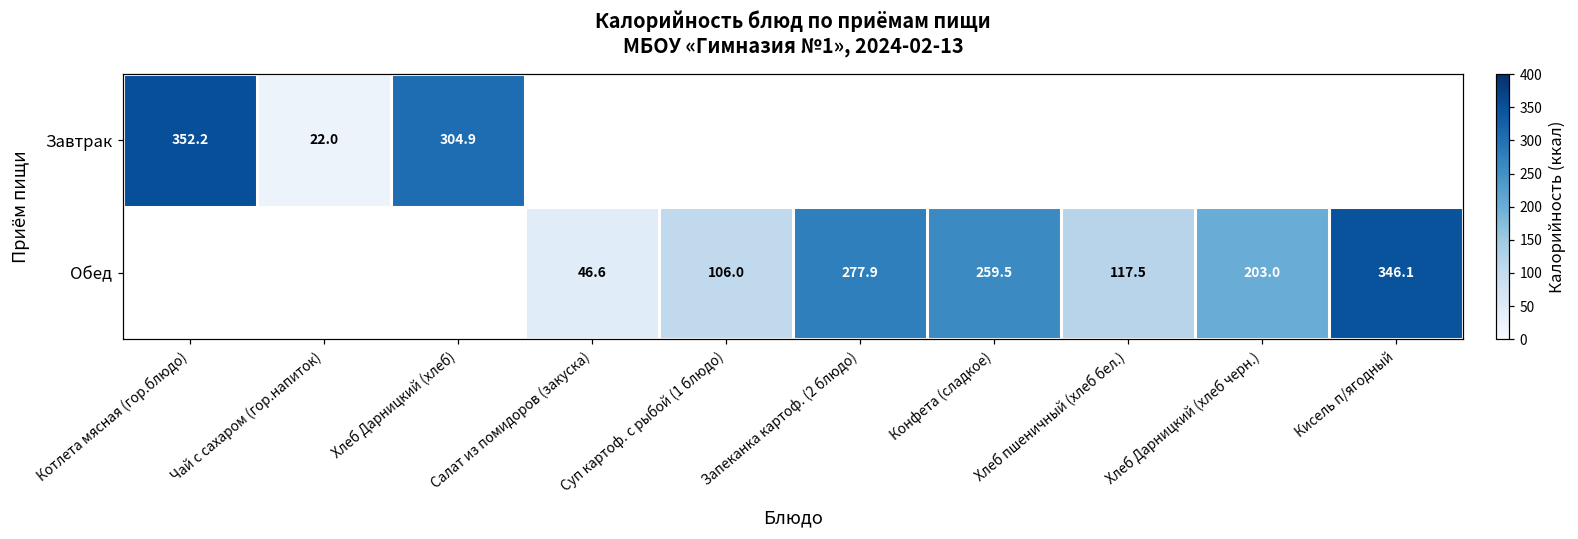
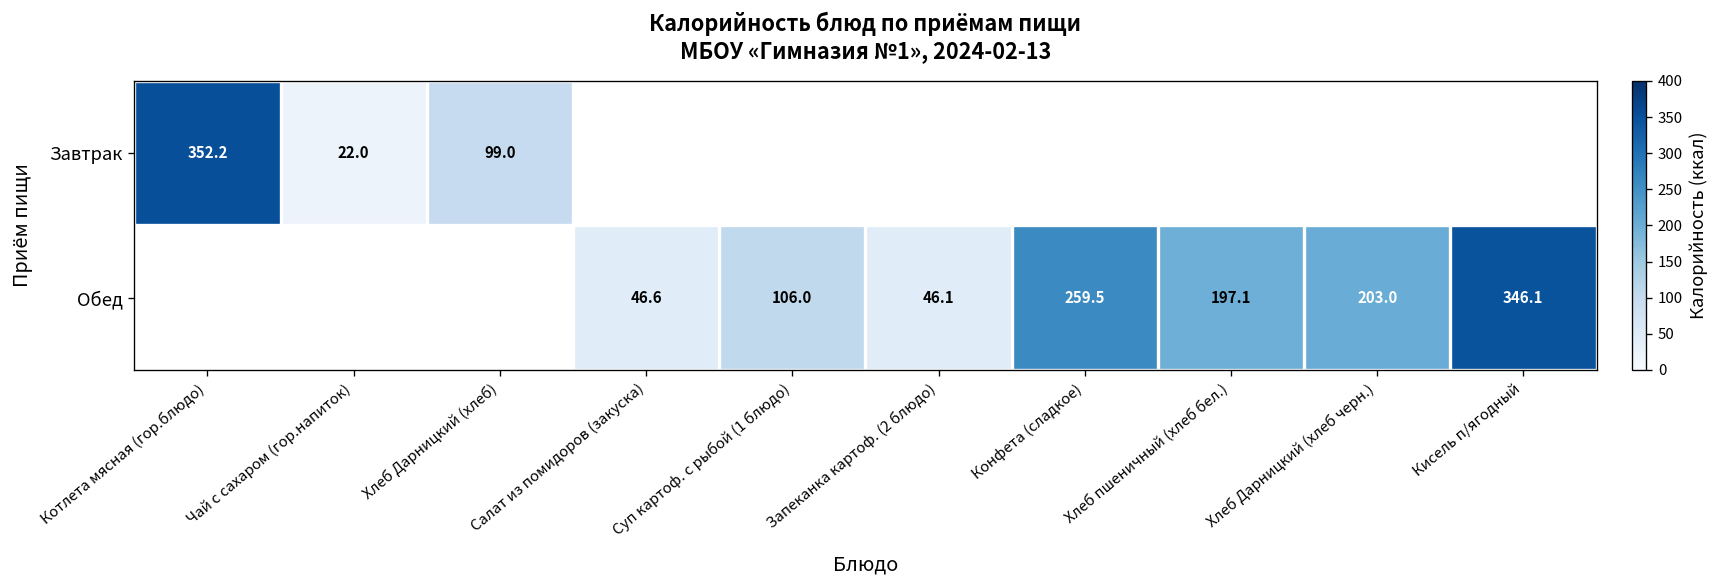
  {
    "Завтрак": {
      "Котлета мясная (гор.блюдо)": 352.2,
      "Чай с сахаром (гор.напиток)": 22.0,
-     "Хлеб Дарницкий (хлеб)": 304.9
+     "Хлеб Дарницкий (хлеб)": 99.0
    },
    "Обед": {
      "Салат из помидоров (закуска)": 46.6,
      "Суп картоф. с рыбой (1 блюдо)": 106.0,
-     "Запеканка картоф. (2 блюдо)": 277.9,
+     "Запеканка картоф. (2 блюдо)": 46.1,
      "Конфета (сладкое)": 259.5,
-     "Хлеб пшеничный (хлеб бел.)": 117.5,
+     "Хлеб пшеничный (хлеб бел.)": 197.1,
      "Хлеб Дарницкий (хлеб черн.)": 203.0,
      "Кисель п/ягодный": 346.1
    }
  }
